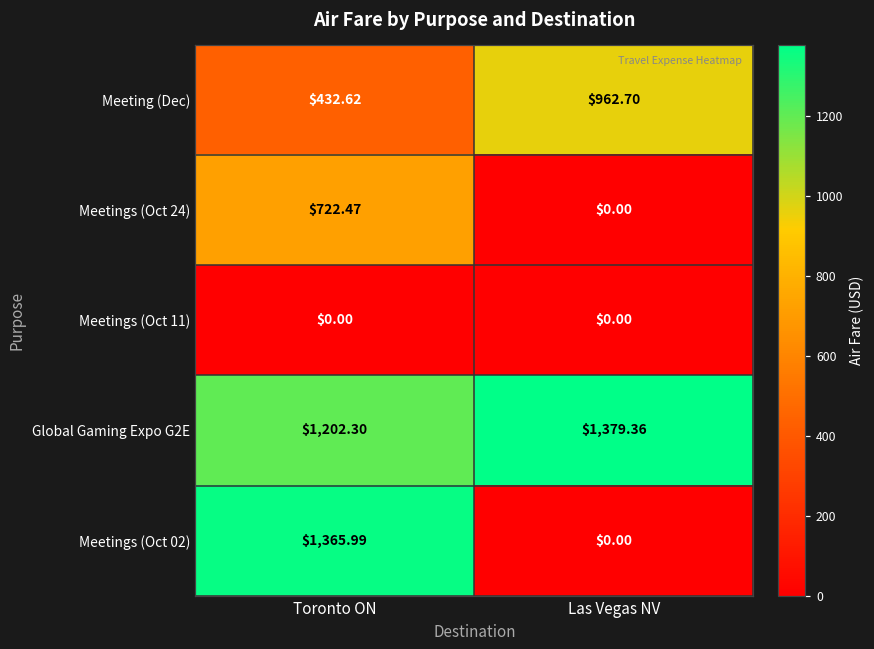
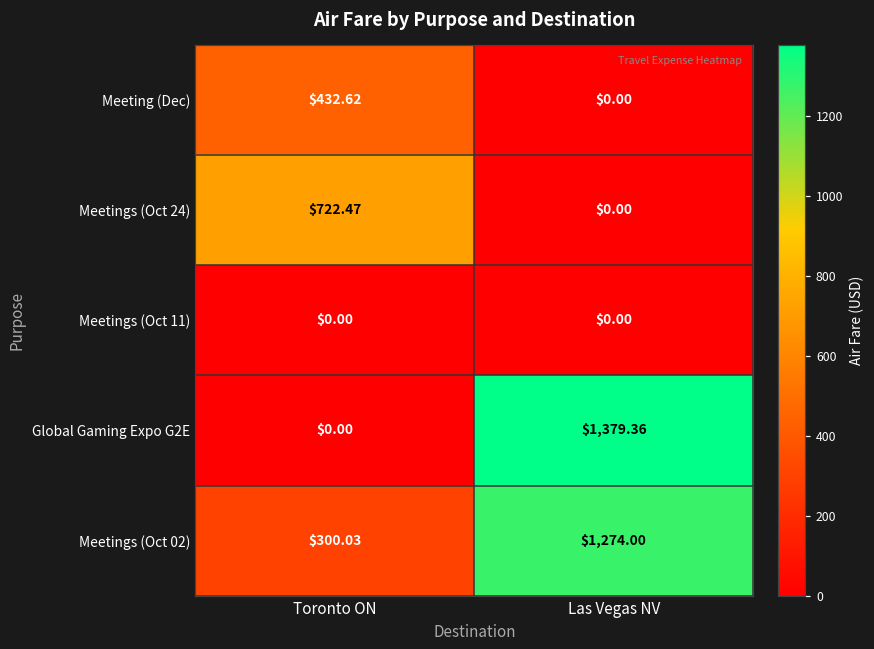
  {
    "Meeting (Dec)": {
      "Toronto ON": "$432.62",
-     "Las Vegas NV": "$962.70"
+     "Las Vegas NV": "$0.00"
    },
    "Meetings (Oct 24)": {
      "Toronto ON": "$722.47",
      "Las Vegas NV": "$0.00"
    },
    "Meetings (Oct 11)": {
      "Toronto ON": "$0.00",
      "Las Vegas NV": "$0.00"
    },
    "Global Gaming Expo G2E": {
-     "Toronto ON": "$1,202.30",
+     "Toronto ON": "$0.00",
      "Las Vegas NV": "$1,379.36"
    },
    "Meetings (Oct 02)": {
-     "Toronto ON": "$1,365.99",
-     "Las Vegas NV": "$0.00"
+     "Toronto ON": "$300.03",
+     "Las Vegas NV": "$1,274.00"
    }
  }
